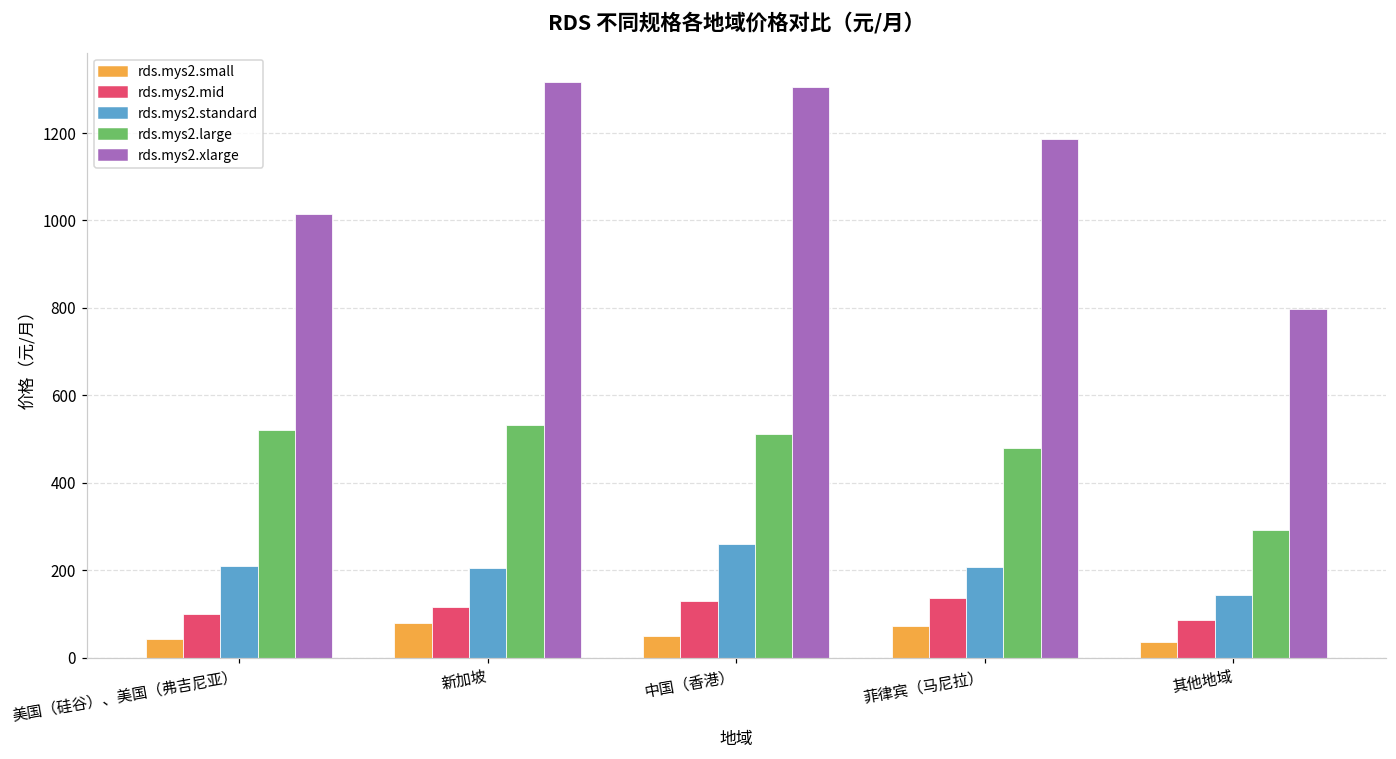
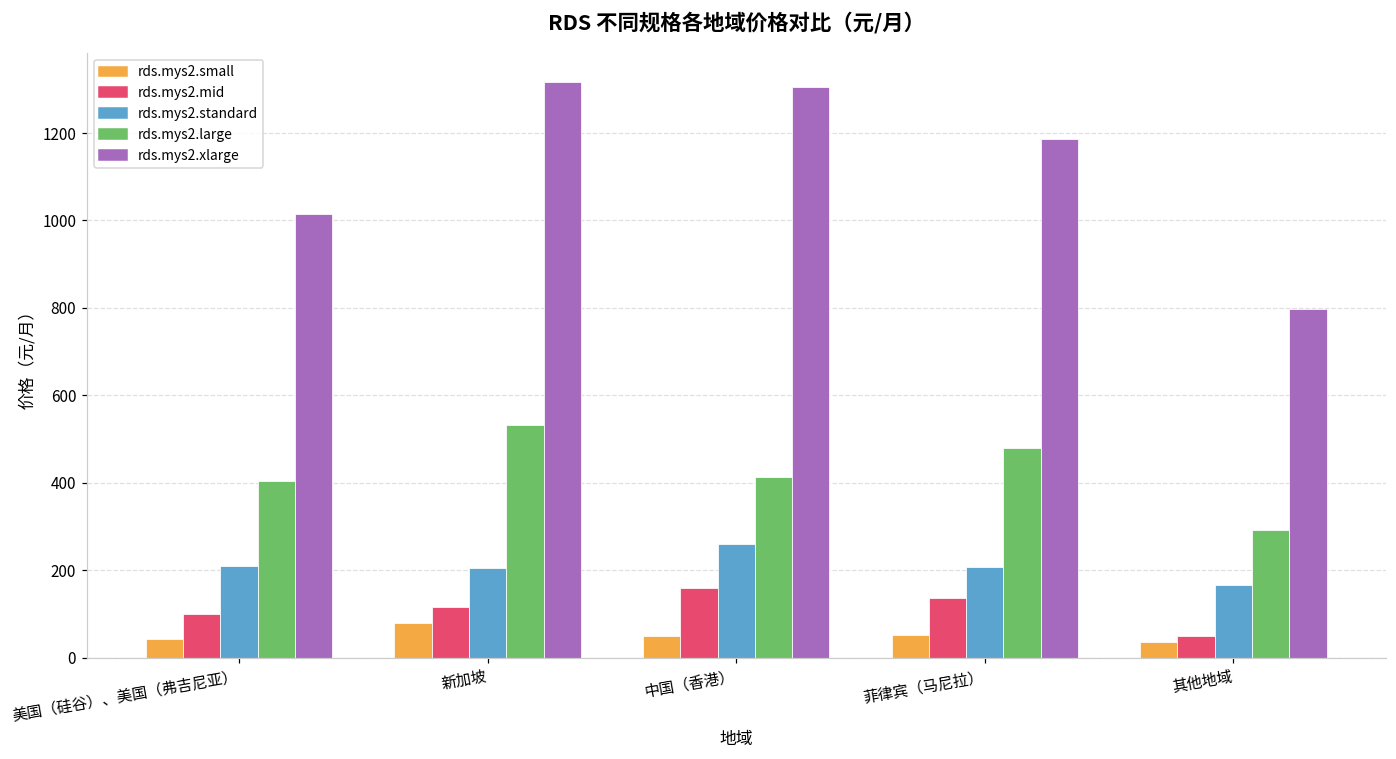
  {
    "rds.mys2.small": {
      "美国（硅谷）、美国（弗吉尼亚）": 40,
      "新加坡": 80,
      "中国（香港）": 50,
-     "菲律宾（马尼拉）": 70,
+     "菲律宾（马尼拉）": 50,
      "其他地域": 40
    },
    "rds.mys2.mid": {
      "美国（硅谷）、美国（弗吉尼亚）": 100,
      "新加坡": 120,
-     "中国（香港）": 130,
+     "中国（香港）": 160,
      "菲律宾（马尼拉）": 140,
-     "其他地域": 90
+     "其他地域": 50
    },
    "rds.mys2.standard": {
      "美国（硅谷）、美国（弗吉尼亚）": 210,
      "新加坡": 200,
      "中国（香港）": 260,
      "菲律宾（马尼拉）": 210,
-     "其他地域": 140
+     "其他地域": 170
    },
    "rds.mys2.large": {
-     "美国（硅谷）、美国（弗吉尼亚）": 520,
+     "美国（硅谷）、美国（弗吉尼亚）": 400,
      "新加坡": 530,
-     "中国（香港）": 510,
+     "中国（香港）": 410,
      "菲律宾（马尼拉）": 480,
      "其他地域": 290
    },
    "rds.mys2.xlarge": {
      "美国（硅谷）、美国（弗吉尼亚）": 1020,
      "新加坡": 1320,
      "中国（香港）": 1310,
      "菲律宾（马尼拉）": 1190,
      "其他地域": 800
    }
  }
